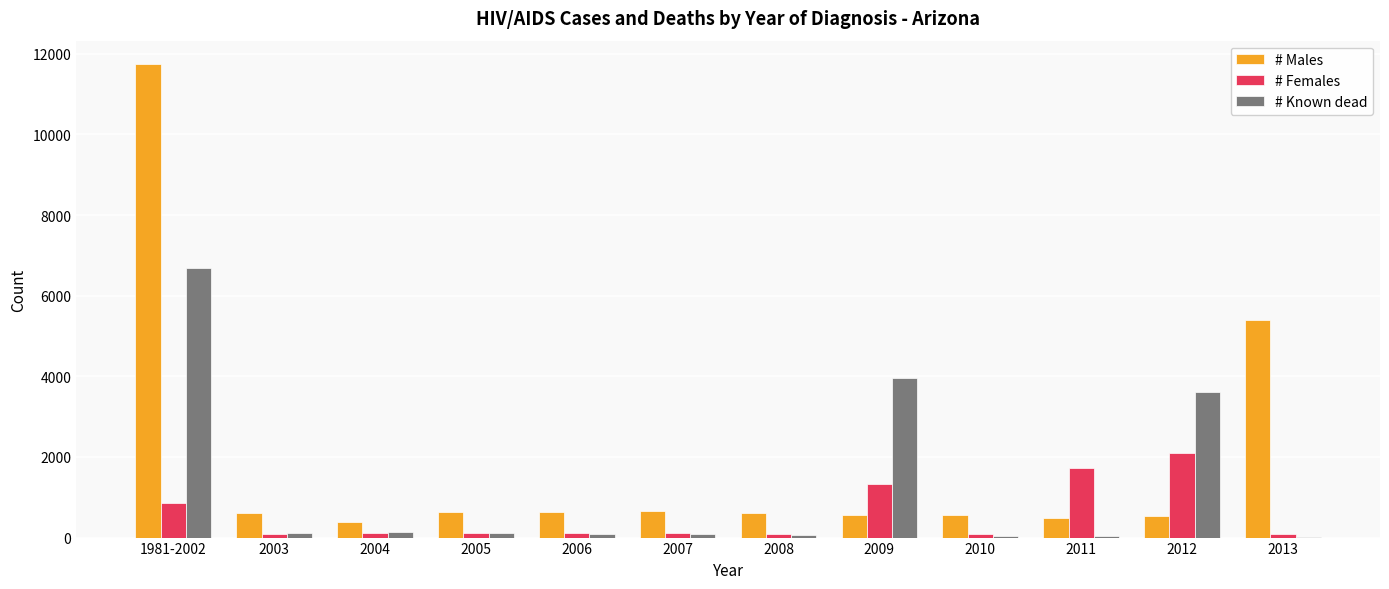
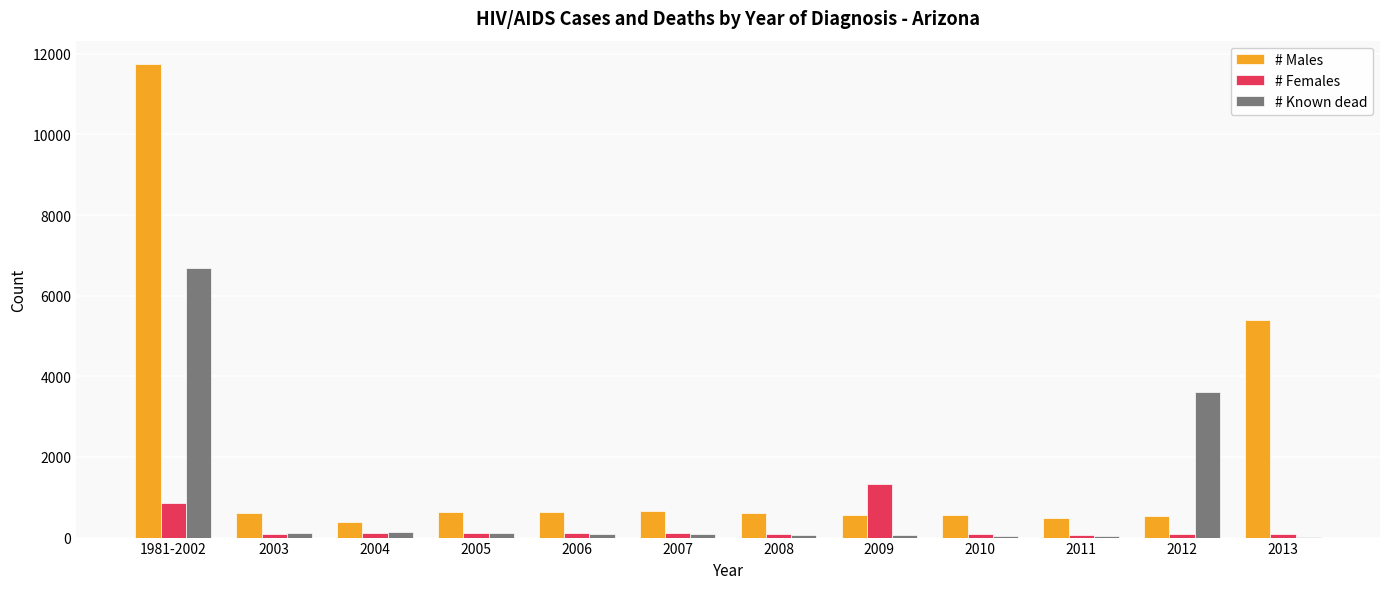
  {
    "# Males": {
      "1981-2002": 11700,
      "2003": 600,
      "2004": 400,
      "2005": 600,
      "2006": 600,
      "2007": 700,
      "2008": 600,
      "2009": 600,
      "2010": 600,
      "2011": 500,
      "2012": 500,
      "2013": 5400
    },
    "# Females": {
      "1981-2002": 800,
      "2003": 100,
      "2004": 100,
      "2005": 100,
      "2006": 100,
      "2007": 100,
      "2008": 100,
      "2009": 1300,
      "2010": 100,
-     "2011": 1700,
-     "2012": 2100,
+     "2011": 100,
+     "2012": 100,
      "2013": 100
    },
    "# Known dead": {
      "1981-2002": 6700,
      "2003": 100,
      "2004": 100,
      "2005": 100,
      "2006": 100,
      "2007": 100,
      "2008": 100,
-     "2009": 4000,
+     "2009": 100,
      "2012": 3600
    }
  }
